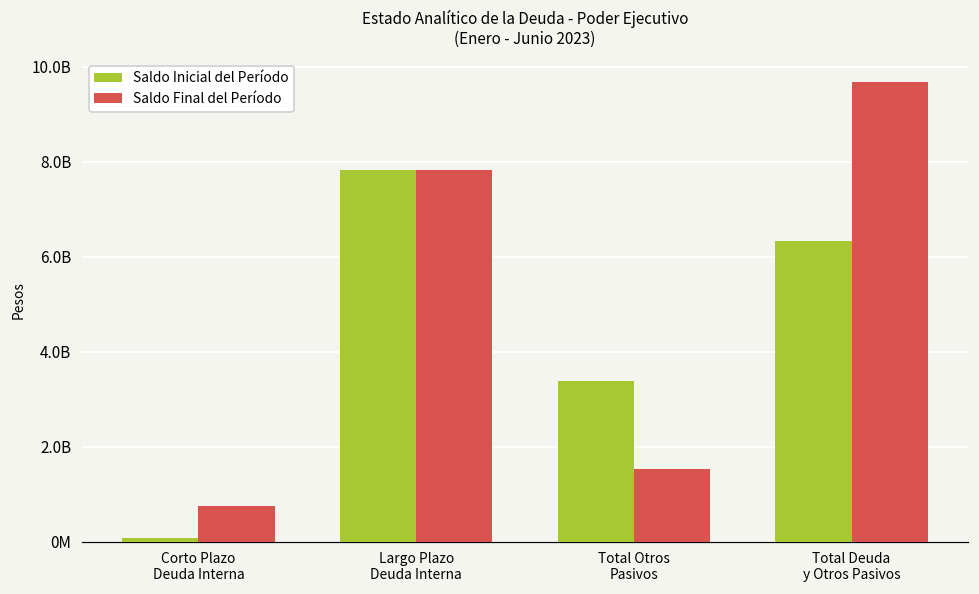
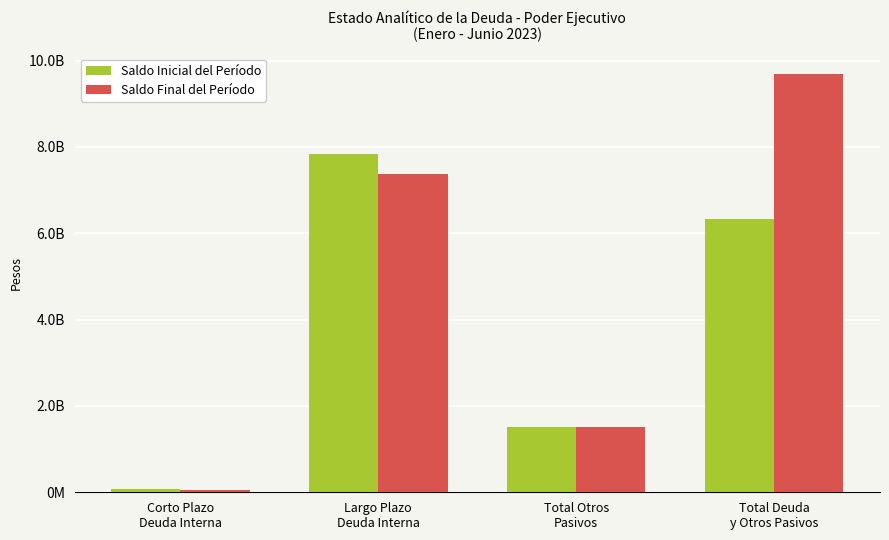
  {
    "Saldo Inicial del Período": {
      "Corto Plazo Deuda Interna": 100000000,
      "Largo Plazo Deuda Interna": 7800000000,
-     "Total Otros Pasivos": 3400000000,
+     "Total Otros Pasivos": 1500000000,
      "Total Deuda y Otros Pasivos": 6300000000
    },
    "Saldo Final del Período": {
-     "Corto Plazo Deuda Interna": 700000000,
-     "Largo Plazo Deuda Interna": 7800000000,
+     "Corto Plazo Deuda Interna": 0,
+     "Largo Plazo Deuda Interna": 7400000000,
      "Total Otros Pasivos": 1500000000,
      "Total Deuda y Otros Pasivos": 9700000000
    }
  }
